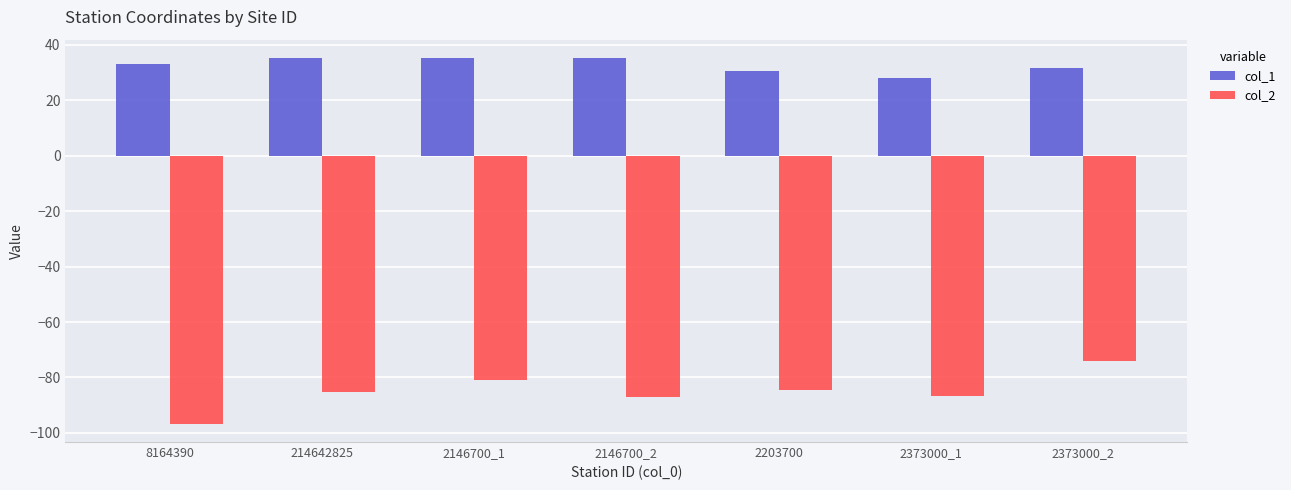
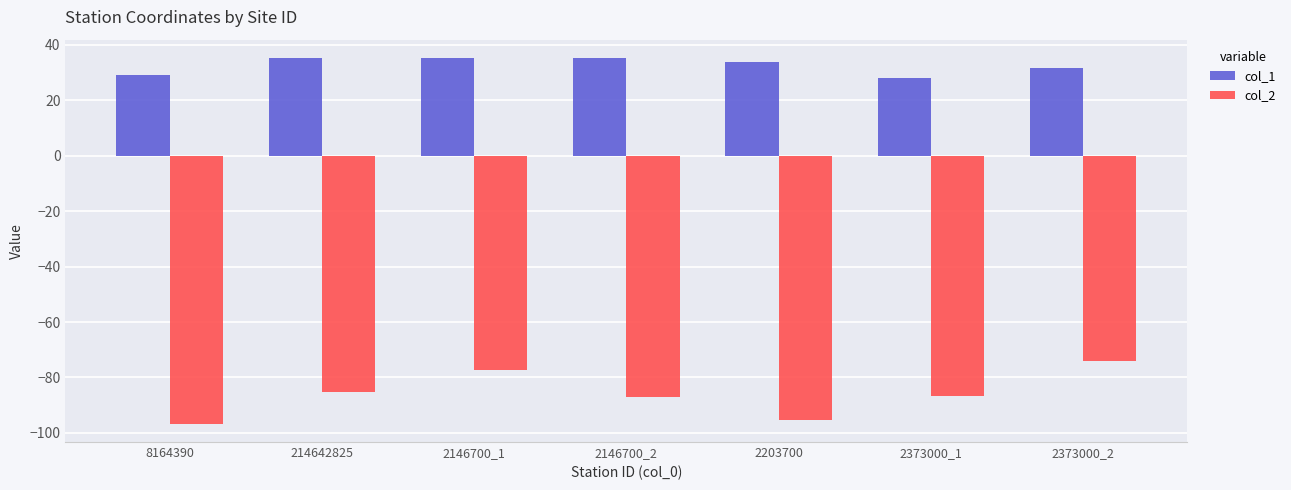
  {
    "col_1": {
-     "8164390": 33,
+     "8164390": 29,
      "214642825": 35,
      "2146700_1": 35,
      "2146700_2": 35,
-     "2203700": 31,
+     "2203700": 34,
      "2373000_1": 28,
      "2373000_2": 31
    },
    "col_2": {
      "8164390": -97,
      "214642825": -85,
-     "2146700_1": -81,
+     "2146700_1": -77,
      "2146700_2": -87,
-     "2203700": -84,
+     "2203700": -95,
      "2373000_1": -87,
      "2373000_2": -74
    }
  }
